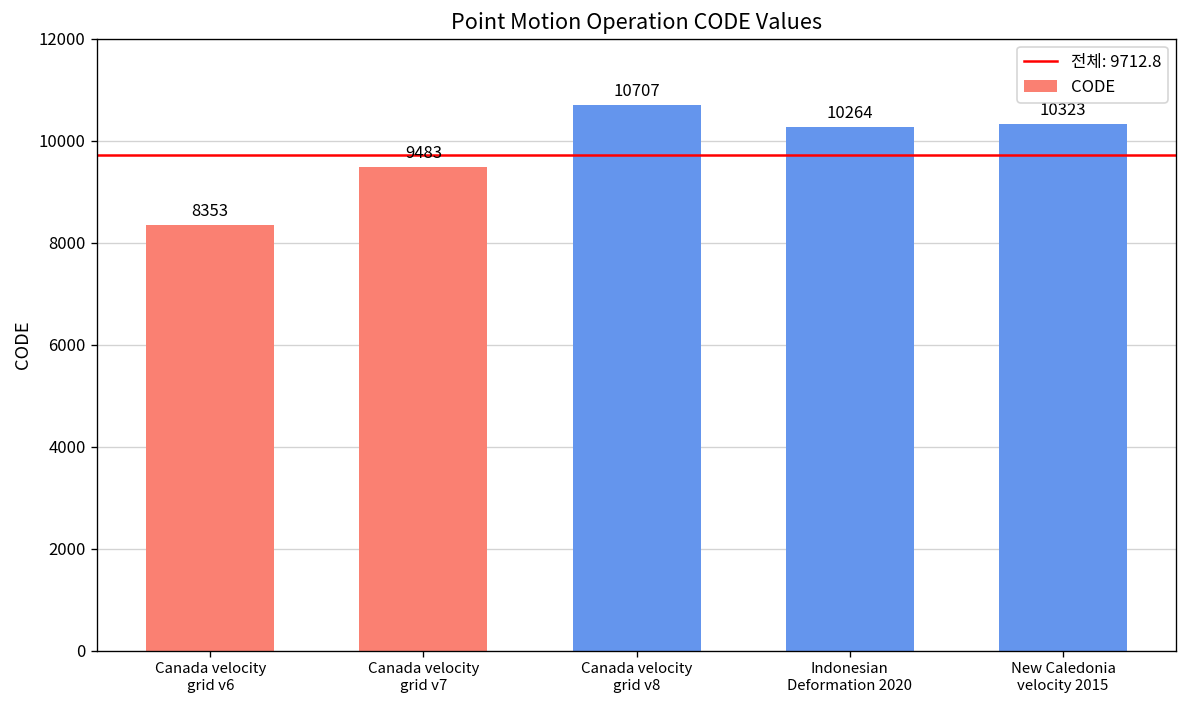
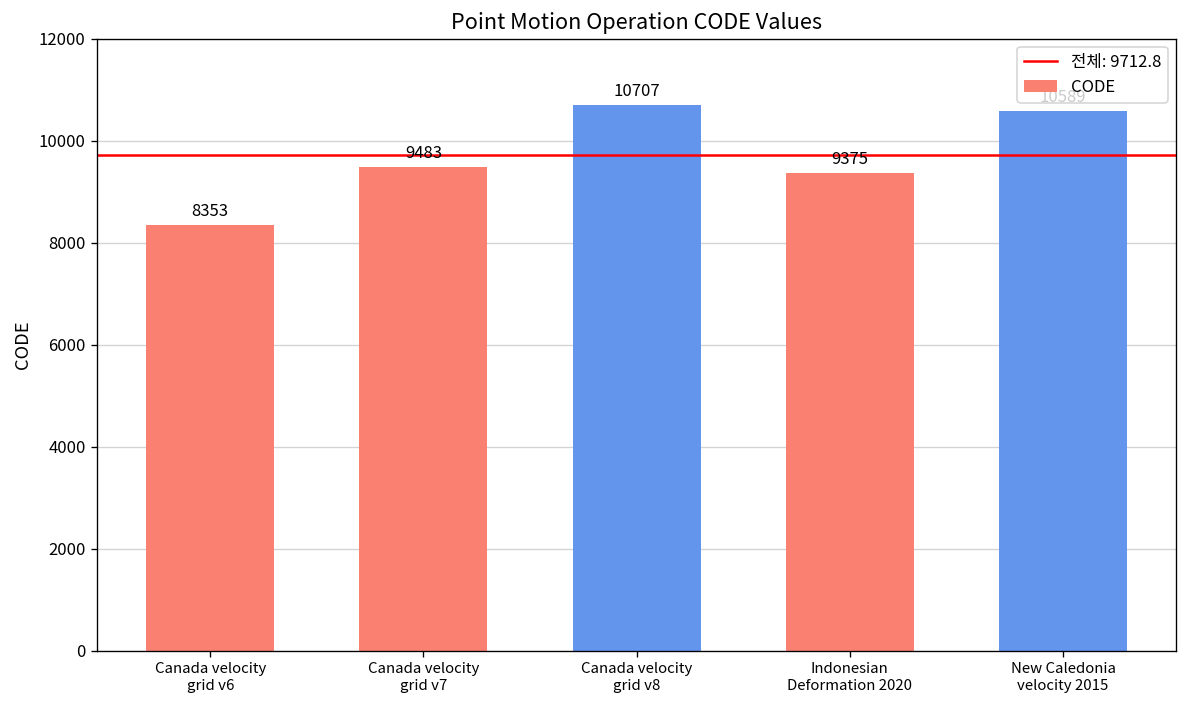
  {
    "Canada velocity grid v6": 8353,
    "Canada velocity grid v7": 9483,
    "Canada velocity grid v8": 10707,
-   "Indonesian Deformation 2020": 10264,
-   "New Caledonia velocity 2015": 10300
+   "Indonesian Deformation 2020": 9375,
+   "New Caledonia velocity 2015": 10600
  }
